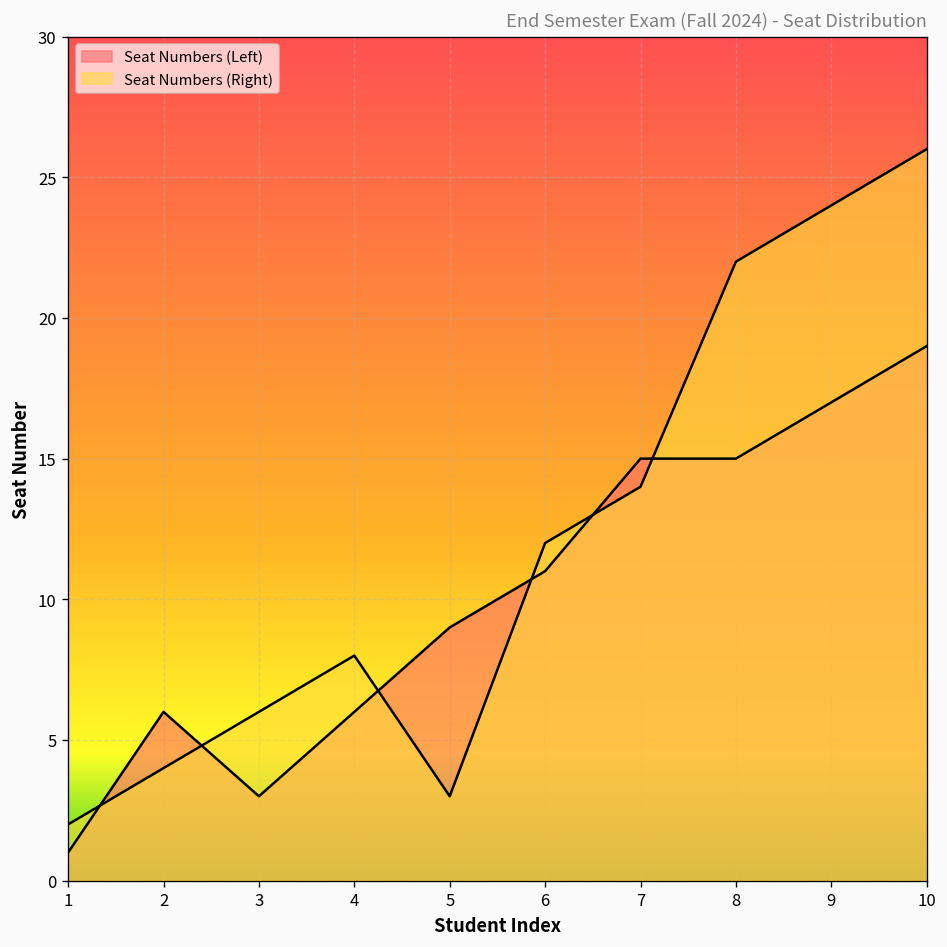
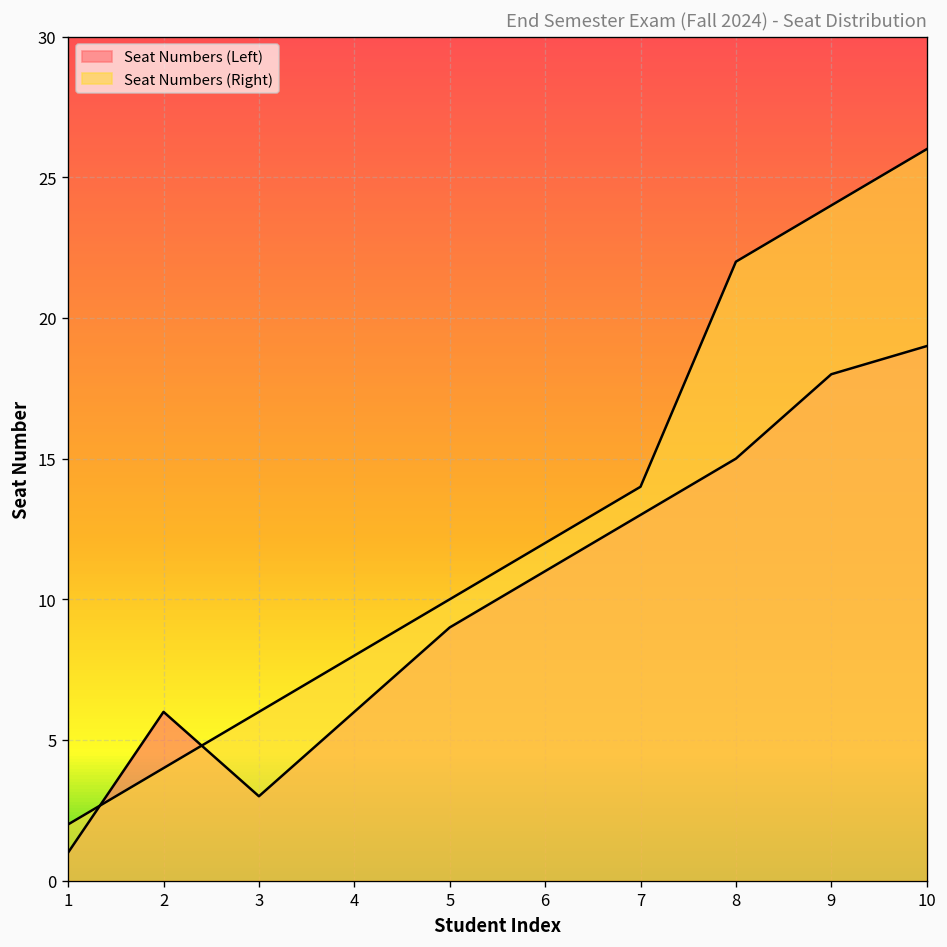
  {
    "Seat Numbers (Left)": {
      "1": 1,
      "2": 6,
      "3": 3,
      "4": 6,
      "5": 9,
      "6": 11,
-     "7": 15,
+     "7": 13,
      "8": 15,
-     "9": 17,
+     "9": 18,
      "10": 19
    },
    "Seat Numbers (Right)": {
      "1": 2,
      "2": 4,
      "3": 6,
      "4": 8,
-     "5": 3,
+     "5": 10,
      "6": 12,
      "7": 14,
      "8": 22,
      "9": 24,
      "10": 26
    }
  }
